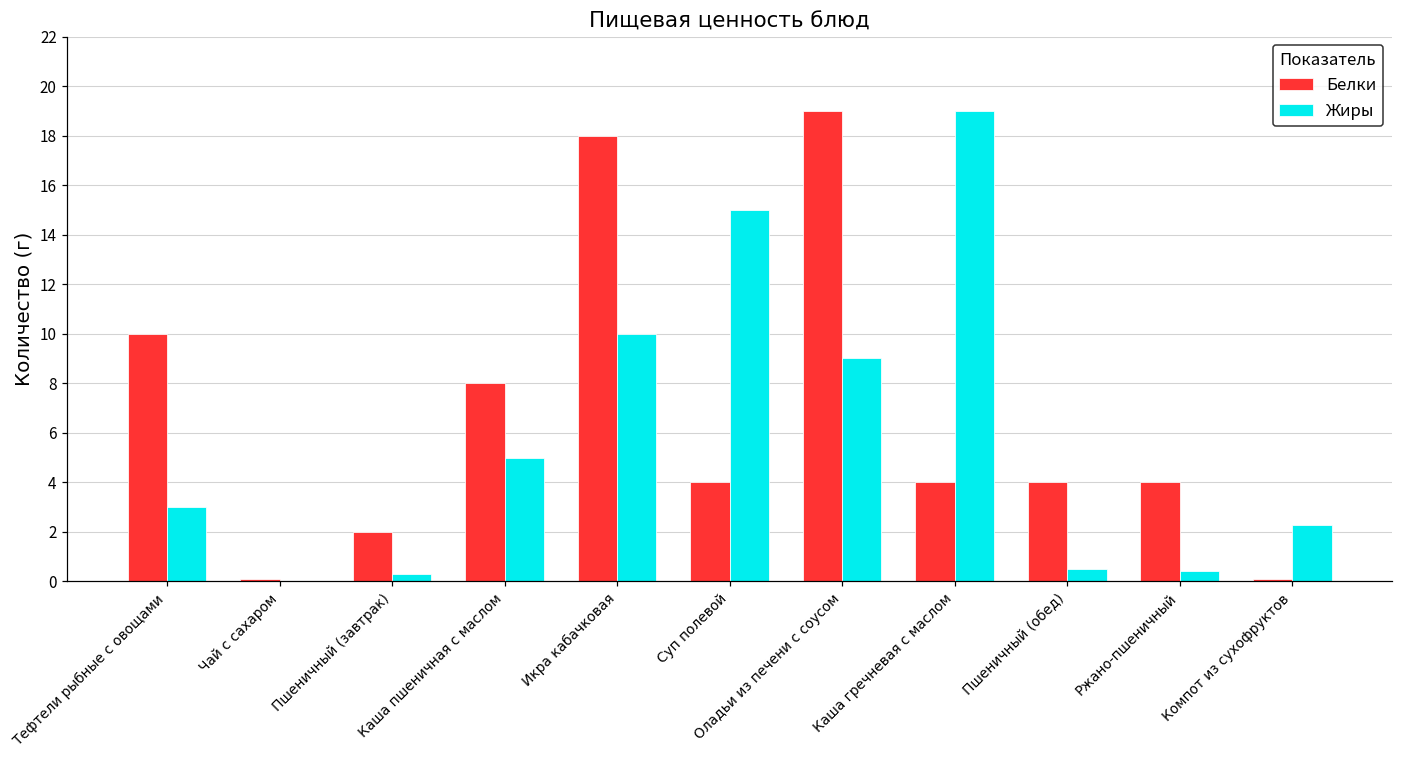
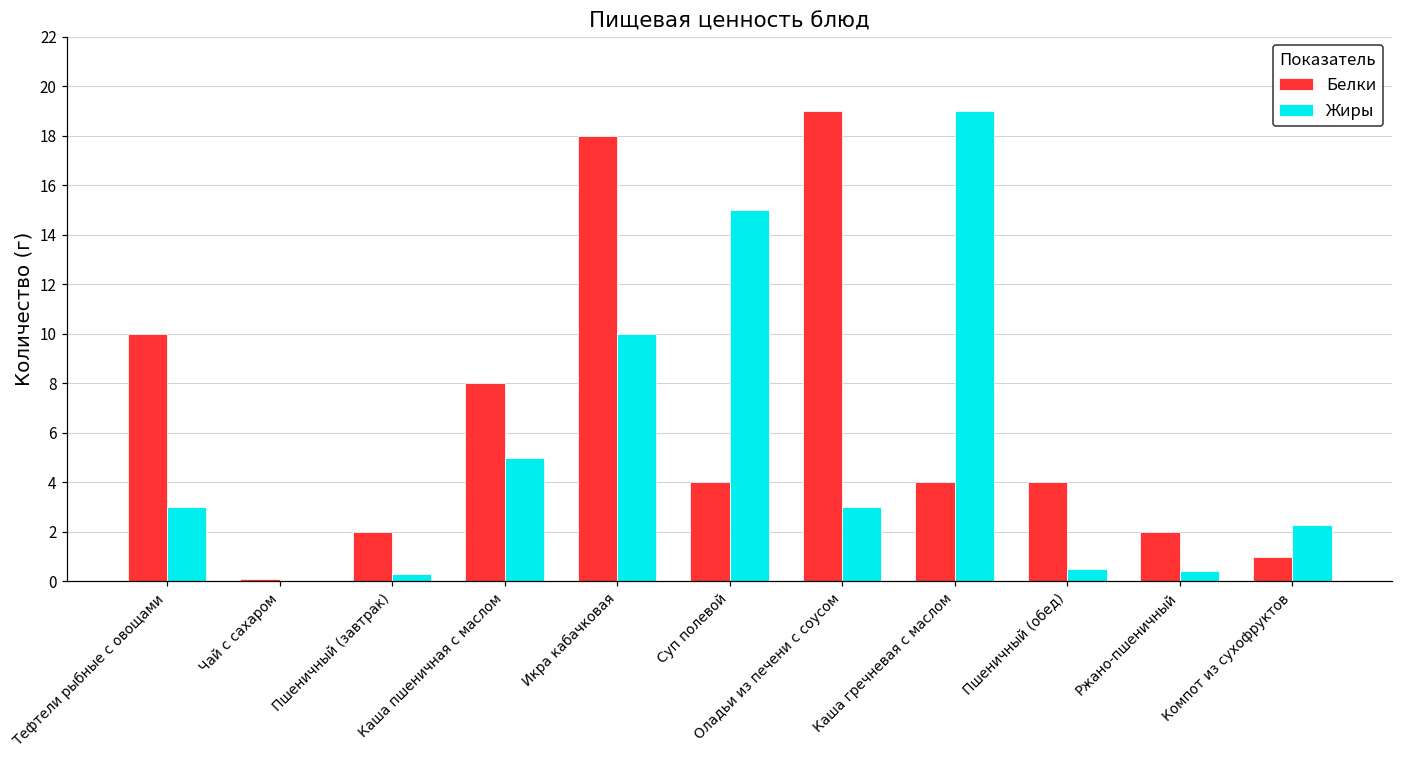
  {
    "Белки": {
      "Тефтели рыбные с овощами": 10.0,
      "Пшеничный (завтрак)": 2.0,
      "Каша пшеничная с маслом": 8.0,
      "Икра кабачковая": 18.0,
      "Суп полевой": 4.0,
      "Оладьи из печени с соусом": 19.0,
      "Каша гречневая с маслом": 4.0,
      "Пшеничный (обед)": 4.0,
-     "Ржано-пшеничный": 4,
-     "Компот из сухофруктов": 0.1
+     "Ржано-пшеничный": 2,
+     "Компот из сухофруктов": 1.0
    },
    "Жиры": {
      "Тефтели рыбные с овощами": 3,
      "Пшеничный (завтрак)": 0.3,
      "Каша пшеничная с маслом": 5,
      "Икра кабачковая": 10,
      "Суп полевой": 15,
-     "Оладьи из печени с соусом": 9,
+     "Оладьи из печени с соусом": 3,
      "Каша гречневая с маслом": 19,
      "Пшеничный (обед)": 0.5,
      "Ржано-пшеничный": 0.4,
      "Компот из сухофруктов": 2.3
    }
  }
